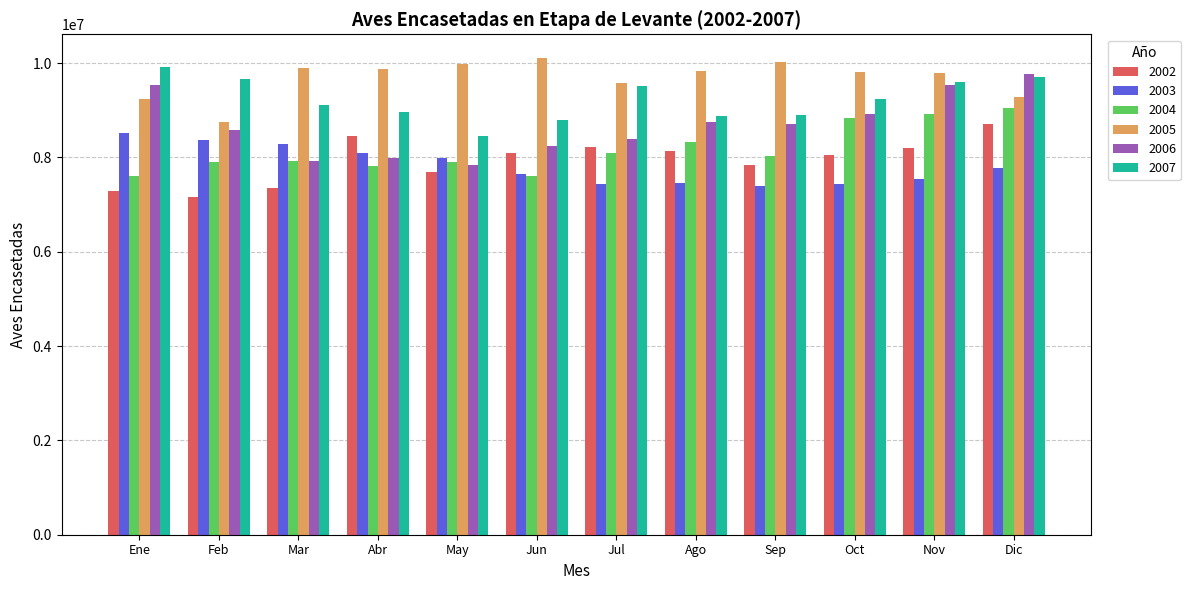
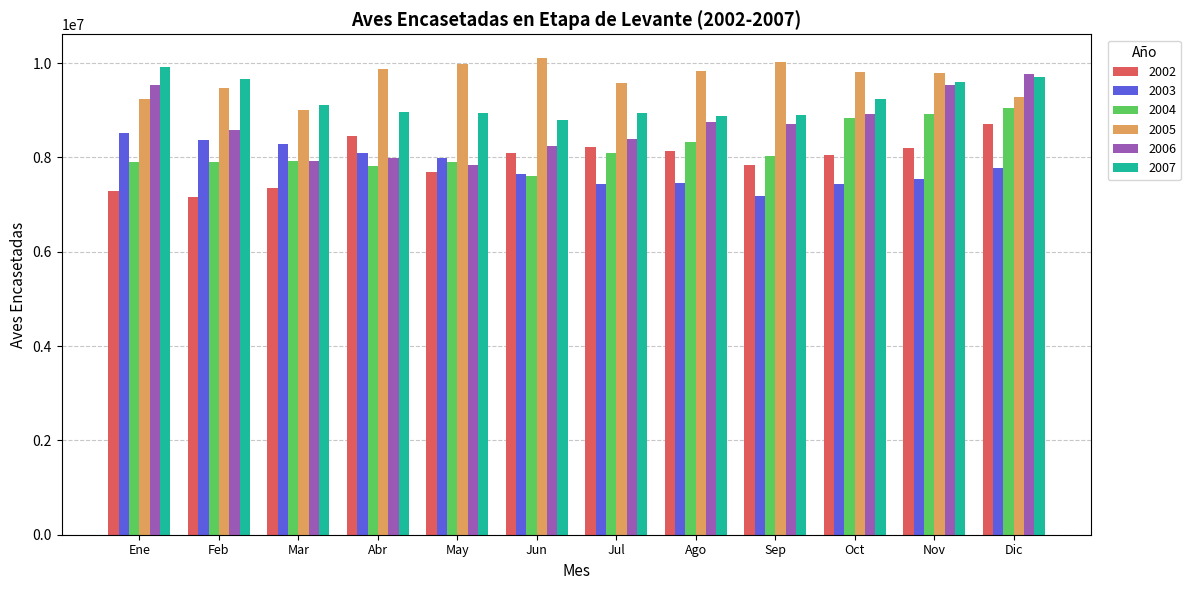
  {
    "2002": {
      "Ene": 7300000,
      "Feb": 7200000,
      "Mar": 7400000,
      "Abr": 8500000,
      "May": 7700000,
      "Jun": 8100000,
      "Jul": 8200000,
      "Ago": 8100000,
      "Sep": 7800000,
      "Oct": 8100000,
      "Nov": 8200000,
      "Dic": 8700000
    },
    "2003": {
      "Ene": 8500000,
      "Feb": 8400000,
      "Mar": 8300000,
      "Abr": 8100000,
      "May": 8000000,
      "Jun": 7600000,
      "Jul": 7400000,
      "Ago": 7500000,
-     "Sep": 7400000,
+     "Sep": 7200000,
      "Oct": 7400000,
      "Nov": 7500000,
      "Dic": 7800000
    },
    "2004": {
-     "Ene": 7600000,
+     "Ene": 7900000,
      "Feb": 7900000,
      "Mar": 7900000,
      "Abr": 7800000,
      "May": 7900000,
      "Jun": 7600000,
      "Jul": 8100000,
      "Ago": 8300000,
      "Sep": 8000000,
      "Oct": 8800000,
      "Nov": 8900000,
      "Dic": 9100000
    },
    "2005": {
      "Ene": 9200000,
-     "Feb": 8800000,
-     "Mar": 9900000,
+     "Feb": 9500000,
+     "Mar": 9000000,
      "Abr": 9900000,
      "May": 10000000,
      "Jun": 10100000,
      "Jul": 9600000,
      "Ago": 9800000,
      "Sep": 10000000,
      "Oct": 9800000,
      "Nov": 9800000,
      "Dic": 9300000
    },
    "2006": {
      "Ene": 9500000,
      "Feb": 8600000,
      "Mar": 7900000,
      "Abr": 8000000,
      "May": 7800000,
      "Jun": 8200000,
      "Jul": 8400000,
      "Ago": 8800000,
      "Sep": 8700000,
      "Oct": 8900000,
      "Nov": 9500000,
      "Dic": 9800000
    },
    "2007": {
      "Ene": 9900000,
      "Feb": 9700000,
      "Mar": 9100000,
      "Abr": 9000000,
-     "May": 8500000,
+     "May": 8900000,
      "Jun": 8800000,
-     "Jul": 9500000,
+     "Jul": 8900000,
      "Ago": 8900000,
      "Sep": 8900000,
      "Oct": 9200000,
      "Nov": 9600000,
      "Dic": 9700000
    }
  }
